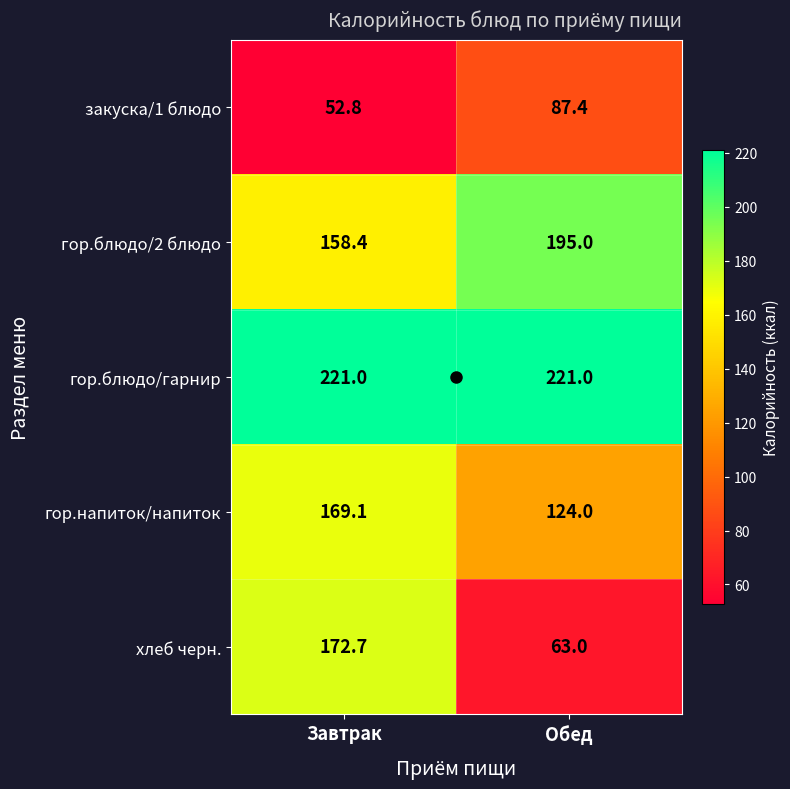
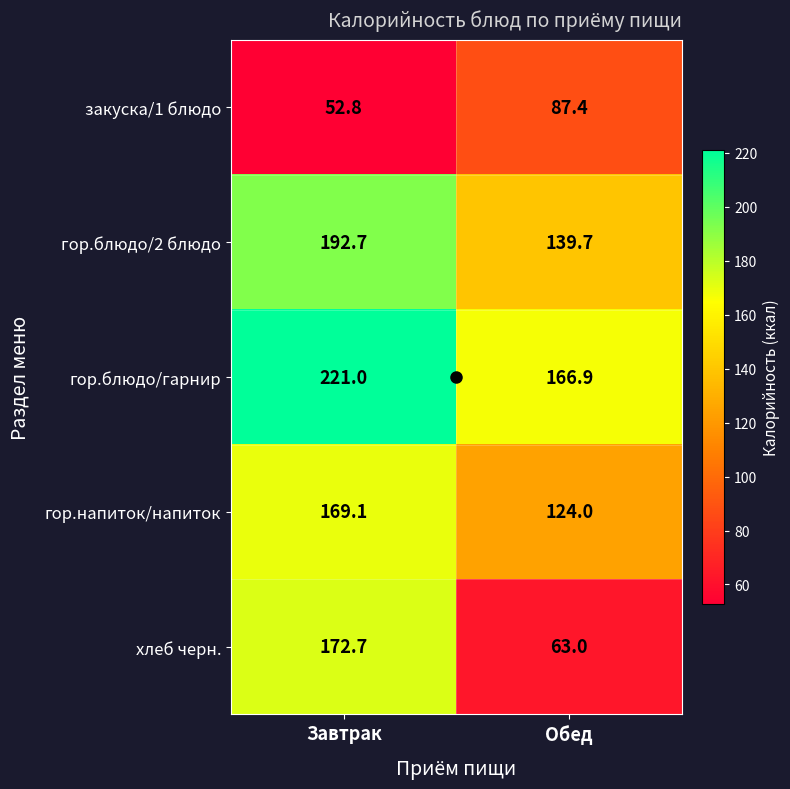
  {
    "закуска/1 блюдо": {
      "Завтрак": 52.8,
      "Обед": 87.4
    },
    "гор.блюдо/2 блюдо": {
-     "Завтрак": 158.4,
-     "Обед": 195.0
+     "Завтрак": 192.7,
+     "Обед": 139.7
    },
    "гор.блюдо/гарнир": {
      "Завтрак": 221.0,
-     "Обед": 221.0
+     "Обед": 166.9
    },
    "гор.напиток/напиток": {
      "Завтрак": 169.1,
      "Обед": 124.0
    },
    "хлеб черн.": {
      "Завтрак": 172.7,
      "Обед": 63.0
    }
  }
